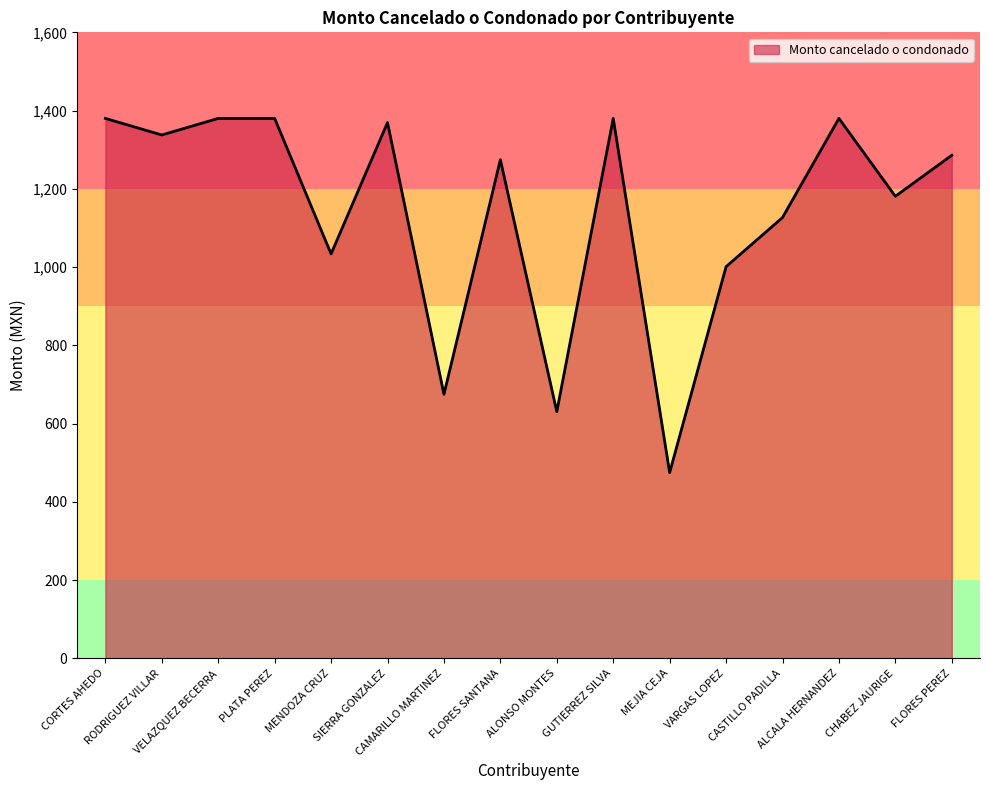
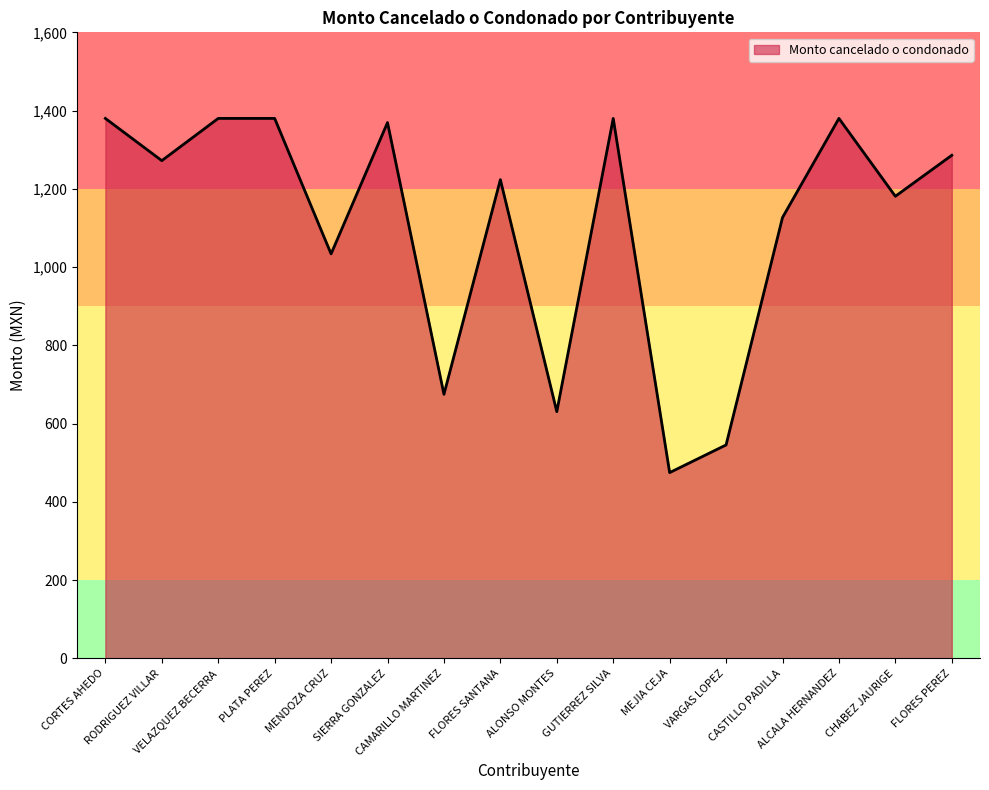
  {
    "CORTES AHEDO": "1,380",
-   "RODRIGUEZ VILLAR": "1,340",
+   "RODRIGUEZ VILLAR": "1,270",
    "VELAZQUEZ BECERRA": "1,380",
    "PLATA PEREZ": "1,380",
    "MENDOZA CRUZ": "1,030",
    "SIERRA GONZALEZ": "1,370",
    "CAMARILLO MARTINEZ": "670",
-   "FLORES SANTANA": "1,270",
+   "FLORES SANTANA": "1,220",
    "ALONSO MONTES": "630",
    "GUTIERREZ SILVA": "1,380",
    "MEJIA CEJA": "470",
-   "VARGAS LOPEZ": "1,000",
+   "VARGAS LOPEZ": "550",
    "CASTILLO PADILLA": "1,130",
    "ALCALA HERNANDEZ": "1,380",
    "CHABEZ JAURIGE": "1,180",
    "FLORES PEREZ": "1,290"
  }
